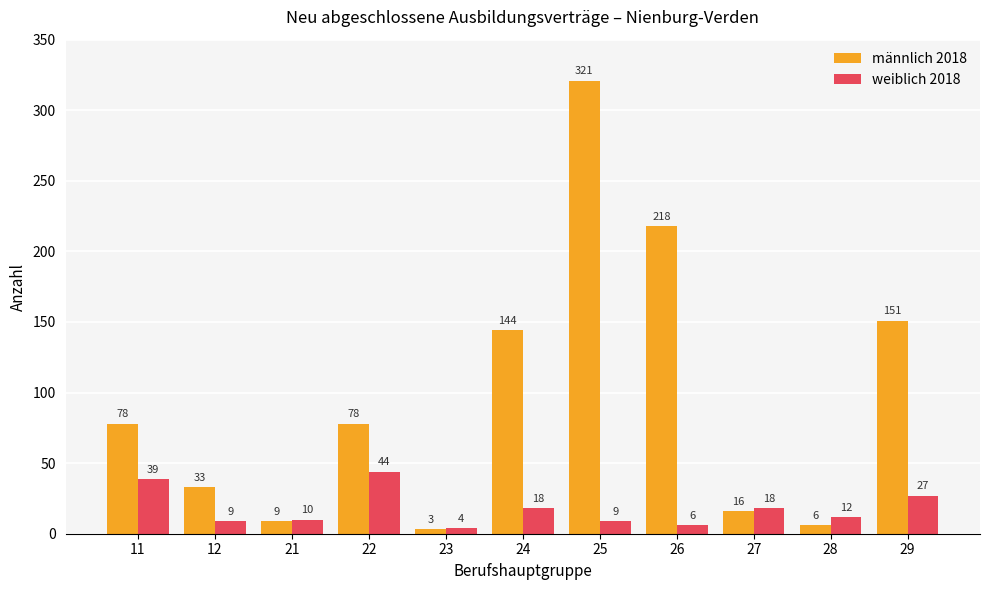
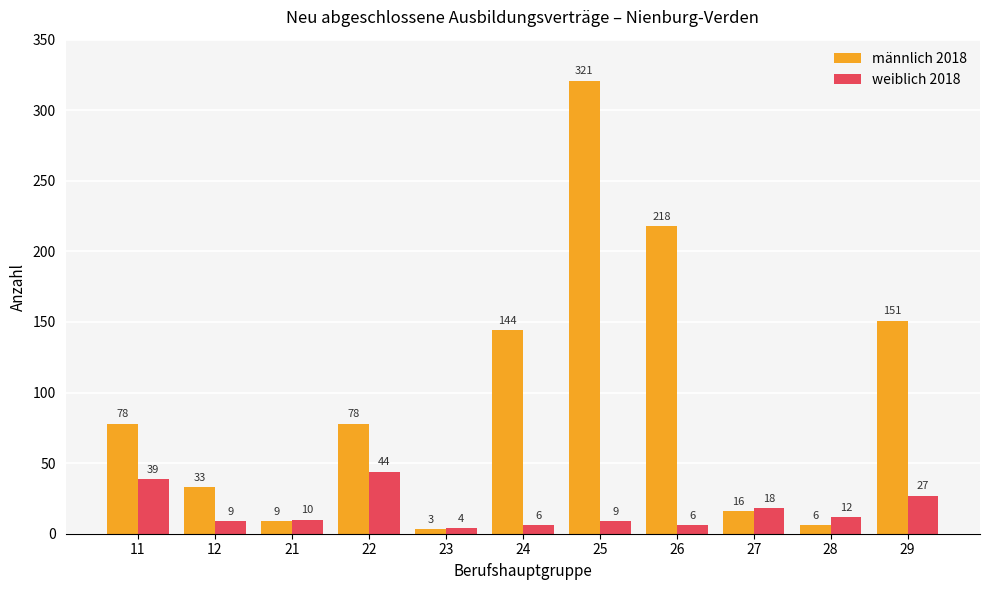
  {
    "männlich 2018": {
      "11": 78,
      "12": 33,
      "21": 9,
      "22": 78,
      "23": 3,
      "24": 144,
      "25": 321,
      "26": 218,
      "27": 16,
      "28": 6,
      "29": 151
    },
    "weiblich 2018": {
      "11": 39,
      "12": 9,
      "21": 10,
      "22": 44,
      "23": 4,
-     "24": 18,
+     "24": 6,
      "25": 9,
      "26": 6,
      "27": 18,
      "28": 12,
      "29": 27
    }
  }
